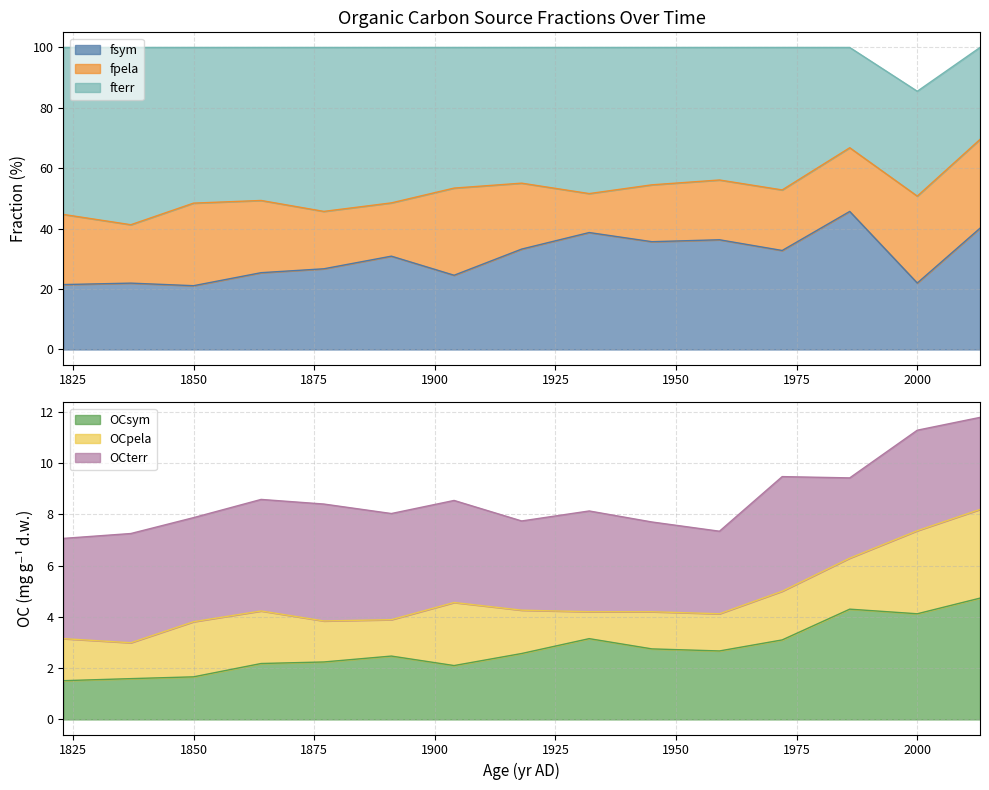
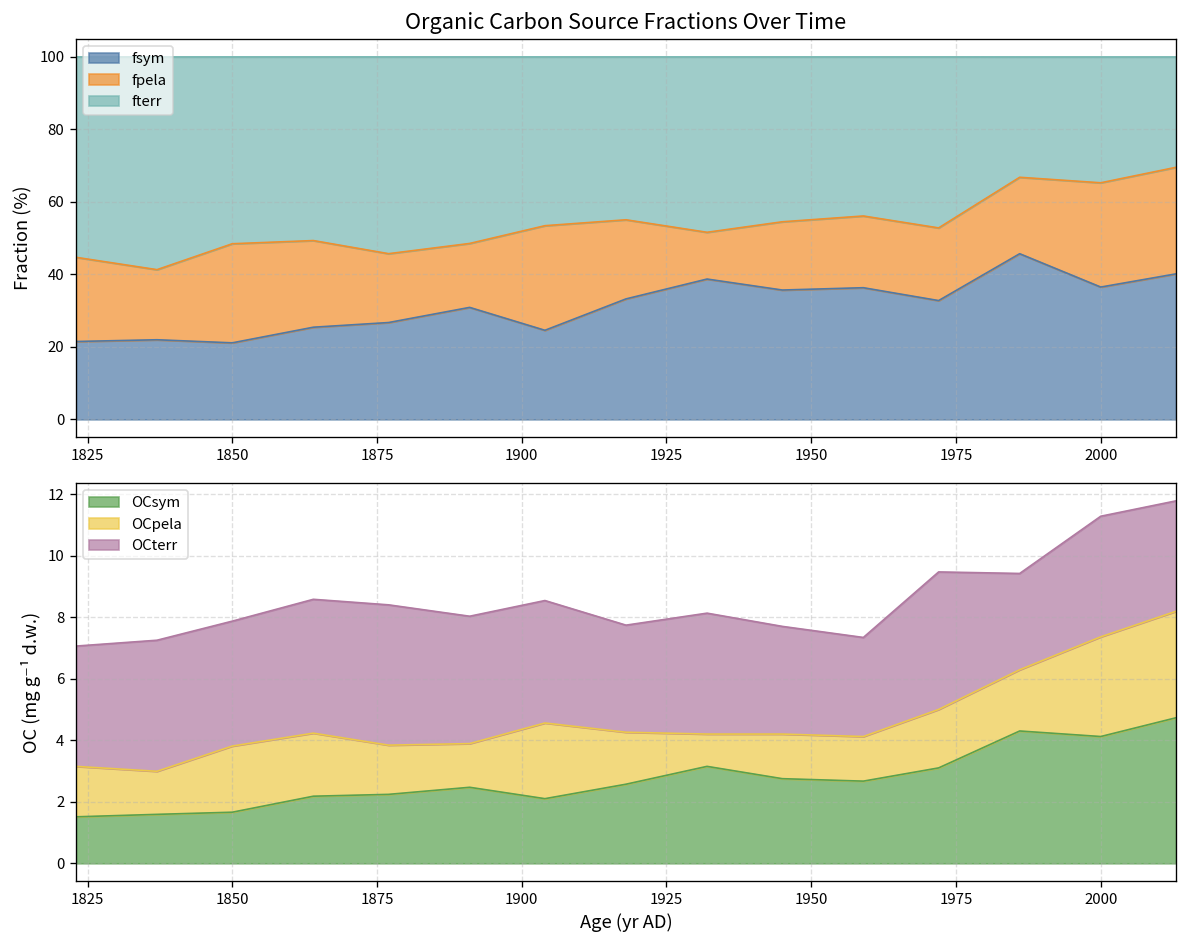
  {
    "Organic Carbon Source Fractions Over Time": {
      "fsym": {
        "1850": 21,
-       "2000": 22
+       "2000": 37
      },
      "fpela": {
        "1850": 27,
        "2000": 29
      },
      "fterr": {
        "1850": 52,
        "2000": 35
      }
    }
  }
